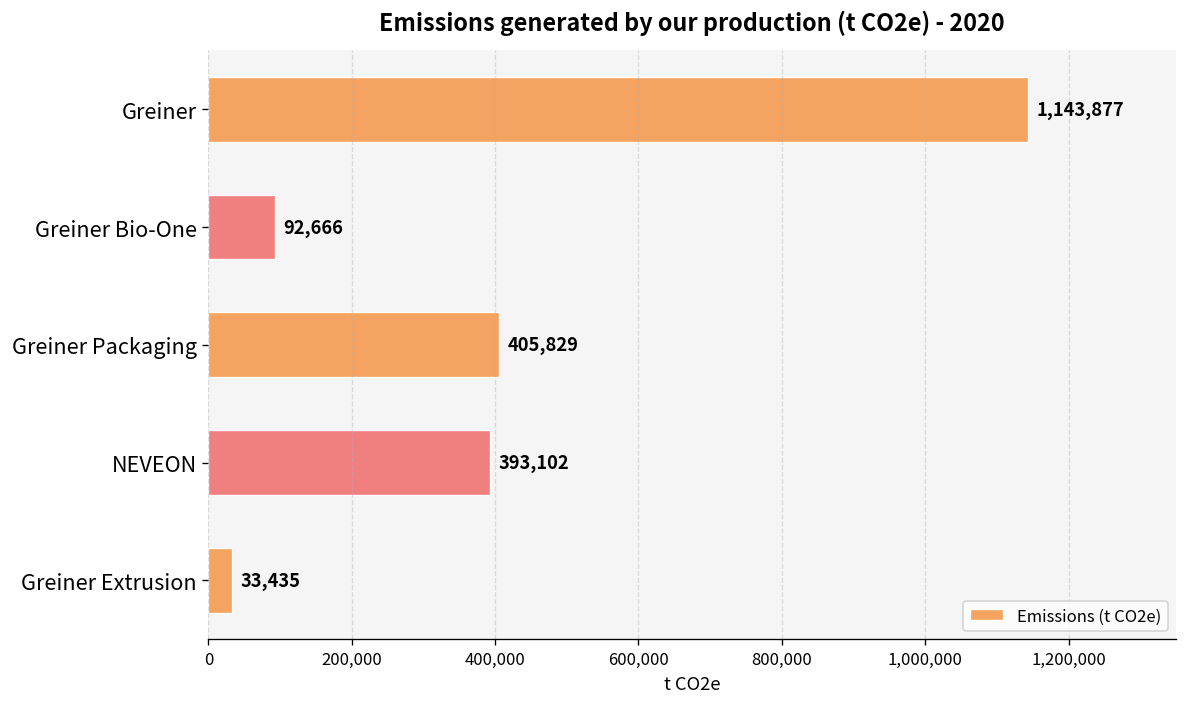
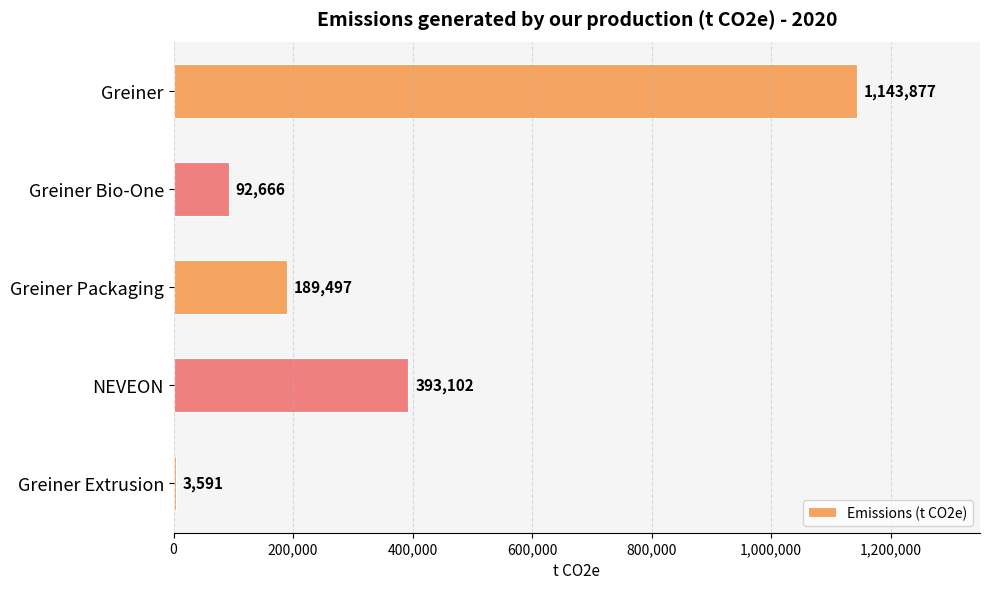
  {
    "Greiner": "1,143,877",
    "Greiner Bio-One": "92,666",
-   "Greiner Packaging": "405,829",
+   "Greiner Packaging": "189,497",
    "NEVEON": "393,102",
-   "Greiner Extrusion": "33,435"
+   "Greiner Extrusion": "3,591"
  }
